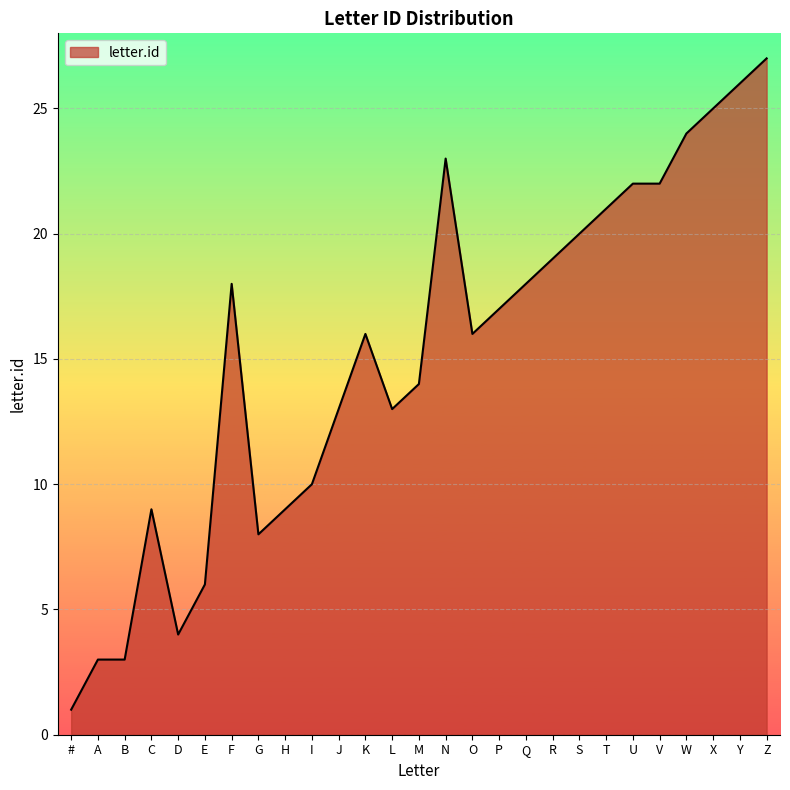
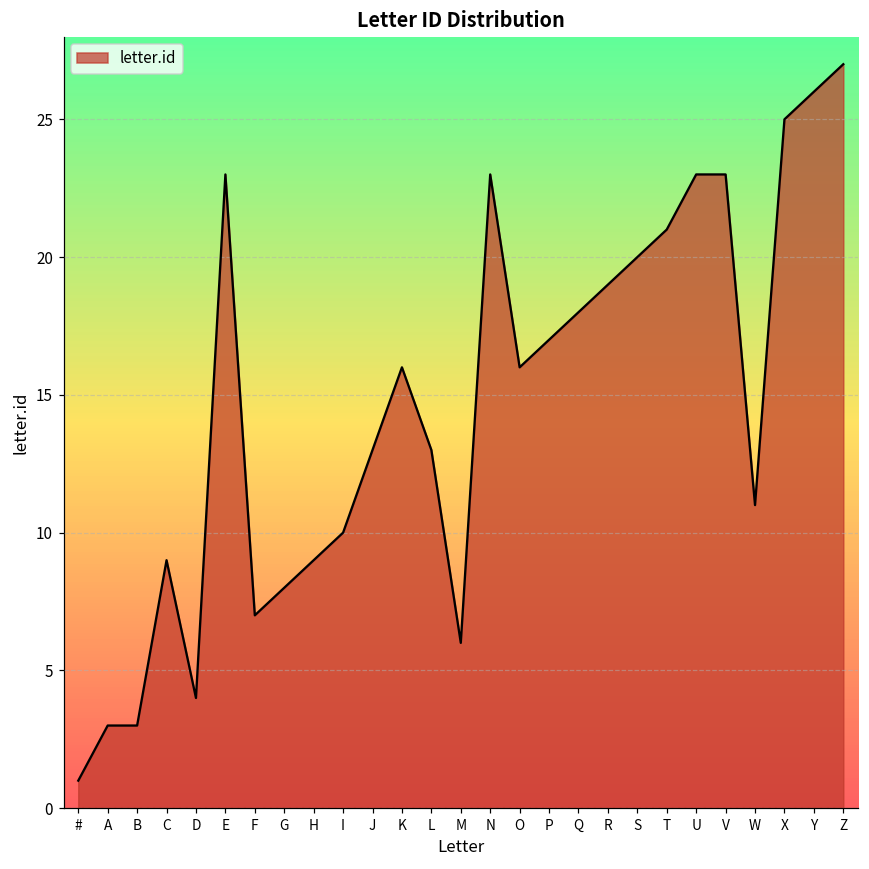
  {
    "#": 1,
    "A": 3,
    "B": 3,
    "C": 9,
    "D": 4,
-   "E": 6,
-   "F": 18,
+   "E": 23,
+   "F": 7,
    "G": 8,
    "H": 9,
    "I": 10,
    "J": 13,
    "K": 16,
    "L": 13,
-   "M": 14,
+   "M": 6,
    "N": 23,
    "O": 16,
    "P": 17,
    "Q": 18,
    "R": 19,
    "S": 20,
    "T": 21,
-   "U": 22,
-   "V": 22,
-   "W": 24,
+   "U": 23,
+   "V": 23,
+   "W": 11,
    "X": 25,
    "Y": 26,
    "Z": 27
  }
